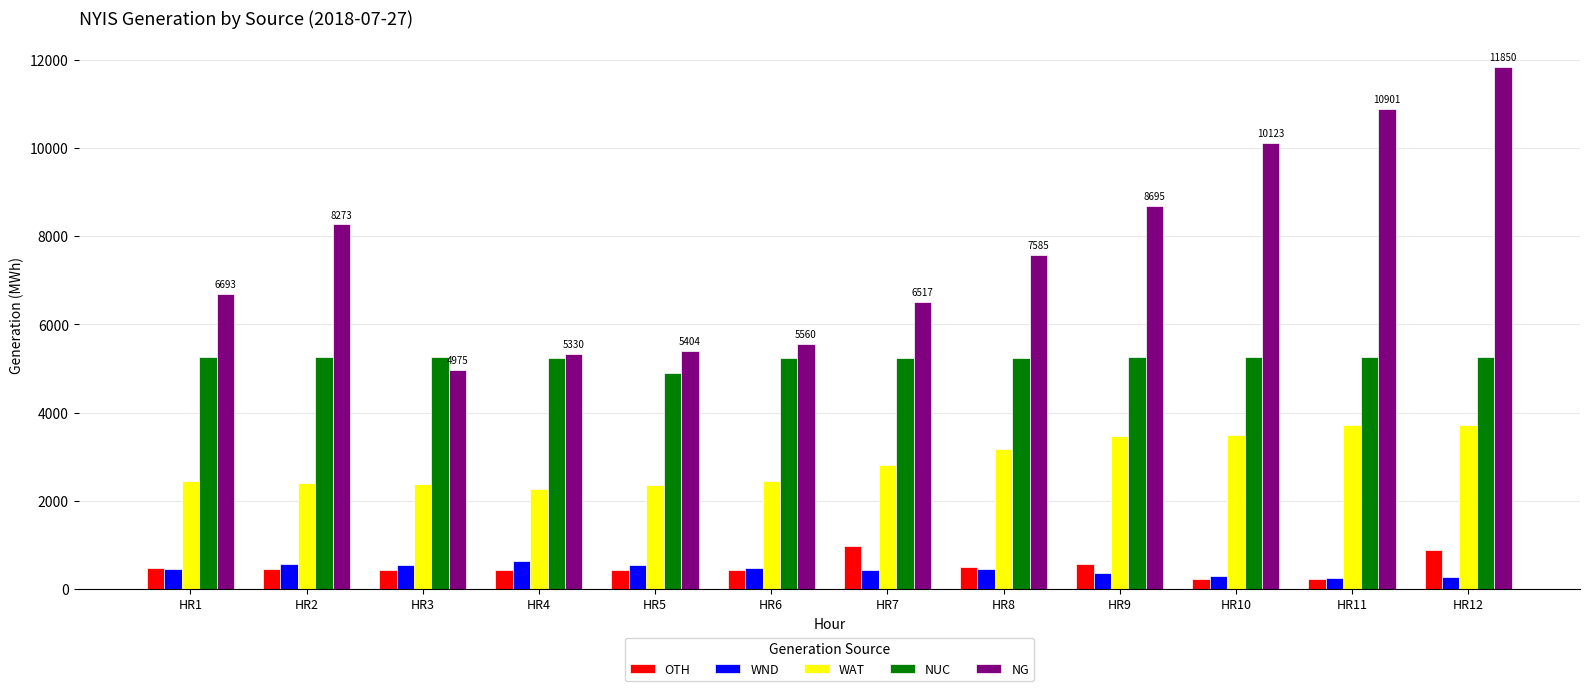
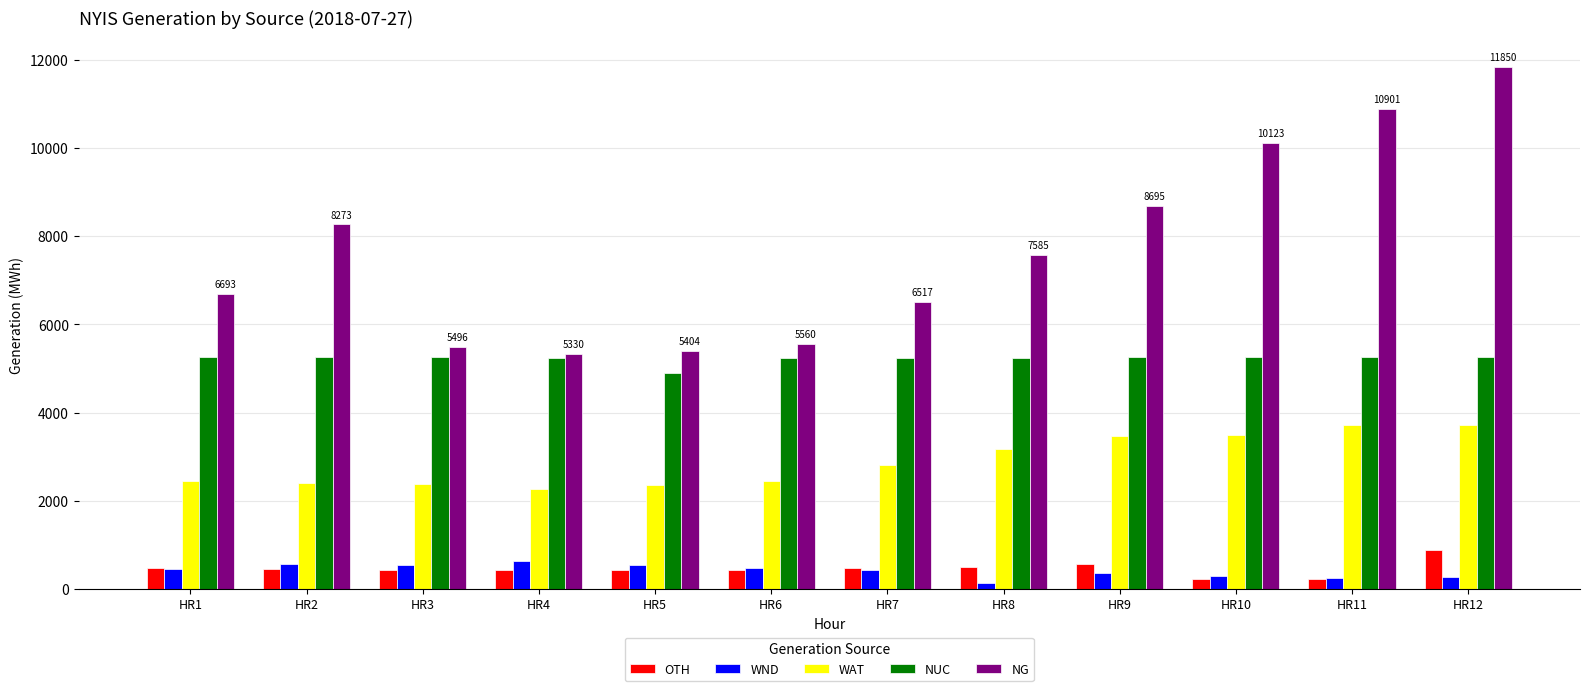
  {
    "OTH": {
      "HR1": 500,
      "HR2": 400,
      "HR3": 400,
      "HR4": 400,
      "HR5": 400,
      "HR6": 400,
-     "HR7": 1000,
+     "HR7": 500,
      "HR8": 500,
      "HR9": 600,
      "HR10": 200,
      "HR11": 200,
      "HR12": 900
    },
    "WND": {
      "HR1": 500,
      "HR2": 600,
      "HR3": 500,
      "HR4": 600,
      "HR5": 500,
      "HR6": 500,
      "HR7": 400,
-     "HR8": 400,
+     "HR8": 100,
      "HR9": 400,
      "HR10": 300,
      "HR11": 200,
      "HR12": 300
    },
    "WAT": {
      "HR1": 2500,
      "HR2": 2400,
      "HR3": 2400,
      "HR4": 2300,
      "HR5": 2400,
      "HR6": 2400,
      "HR7": 2800,
      "HR8": 3200,
      "HR9": 3500,
      "HR10": 3500,
      "HR11": 3700,
      "HR12": 3700
    },
    "NUC": {
      "HR1": 5300,
      "HR2": 5300,
      "HR3": 5300,
      "HR4": 5200,
      "HR5": 4900,
      "HR6": 5200,
      "HR7": 5200,
      "HR8": 5200,
      "HR9": 5300,
      "HR10": 5300,
      "HR11": 5300,
      "HR12": 5300
    },
    "NG": {
      "HR1": 6693,
      "HR2": 8273,
-     "HR3": 4975,
+     "HR3": 5496,
      "HR4": 5330,
      "HR5": 5404,
      "HR6": 5560,
      "HR7": 6517,
      "HR8": 7585,
      "HR9": 8695,
      "HR10": 10123,
      "HR11": 10901,
      "HR12": 11850
    }
  }
